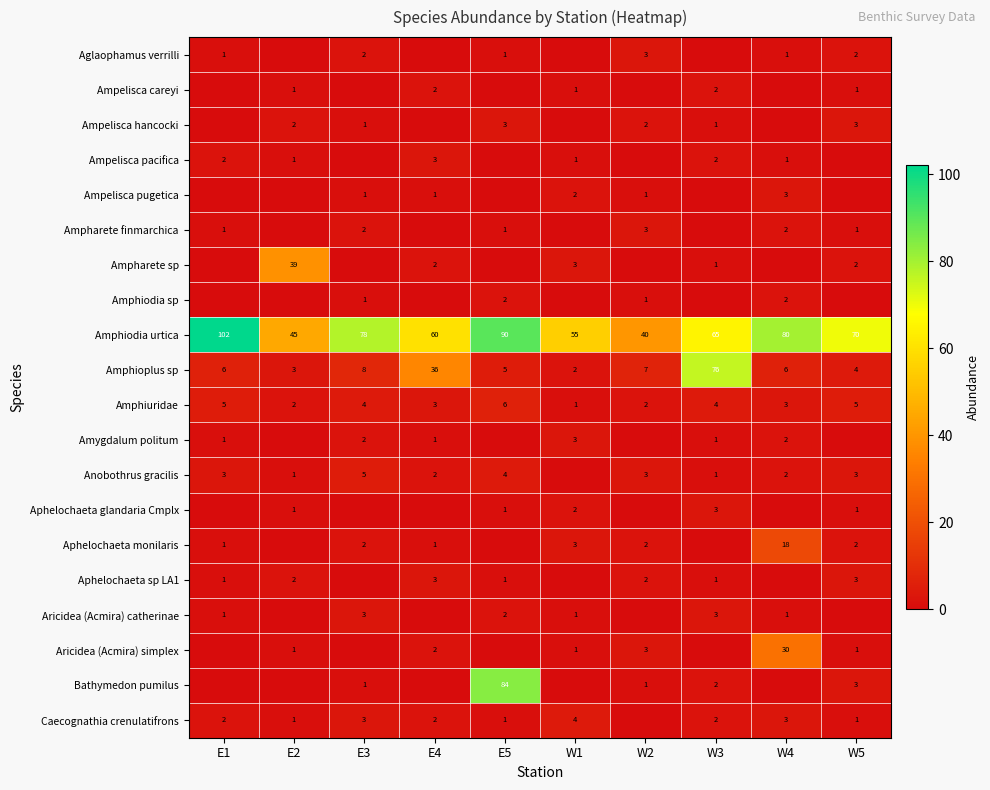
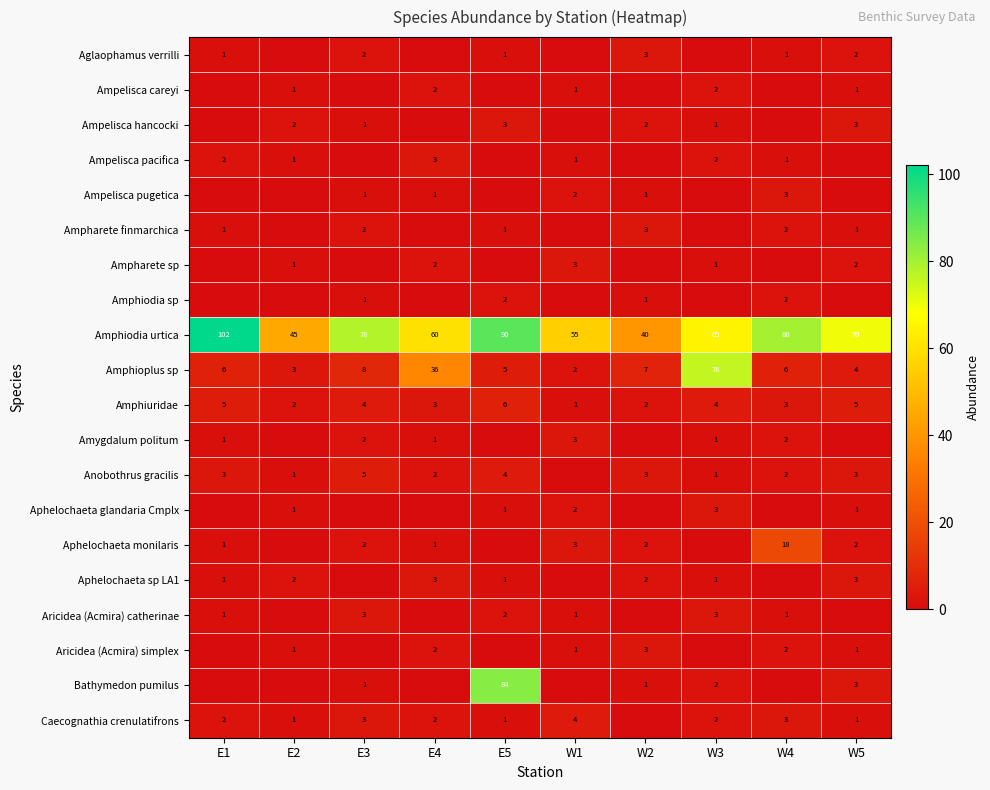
  {
    "Aglaophamus verrilli": {
      "E1": 1,
      "E3": 2,
      "E5": 1,
      "W2": 3,
      "W4": 1,
      "W5": 2
    },
    "Ampelisca careyi": {
      "E2": 1,
      "E4": 2,
      "W1": 1,
      "W3": 2,
      "W5": 1
    },
    "Ampelisca hancocki": {
      "E2": 2,
      "E3": 1,
      "E5": 3,
      "W2": 2,
      "W3": 1,
      "W5": 3
    },
    "Ampelisca pacifica": {
      "E1": 2,
      "E2": 1,
      "E4": 3,
      "W1": 1,
      "W3": 2,
      "W4": 1
    },
    "Ampelisca pugetica": {
      "E3": 1,
      "E4": 1,
      "W1": 2,
      "W2": 1,
      "W4": 3
    },
    "Ampharete finmarchica": {
      "E1": 1,
      "E3": 2,
      "E5": 1,
      "W2": 3,
      "W4": 2,
      "W5": 1
    },
    "Ampharete sp": {
-     "E2": 39,
+     "E2": 1,
      "E4": 2,
      "W1": 3,
      "W3": 1,
      "W5": 2
    },
    "Amphiodia sp": {
      "E3": 1,
      "E5": 2,
      "W2": 1,
      "W4": 2
    },
    "Amphiodia urtica": {
      "E1": 102,
      "E2": 45,
      "E3": 78,
      "E4": 60,
      "E5": 90,
      "W1": 55,
      "W2": 40,
      "W3": 65,
      "W4": 80,
      "W5": 70
    },
    "Amphioplus sp": {
      "E1": 6,
      "E2": 3,
      "E3": 8,
      "E4": 36,
      "E5": 5,
      "W1": 2,
      "W2": 7,
      "W3": 76,
      "W4": 6,
      "W5": 4
    },
    "Amphiuridae": {
      "E1": 5,
      "E2": 2,
      "E3": 4,
      "E4": 3,
      "E5": 6,
      "W1": 1,
      "W2": 2,
      "W3": 4,
      "W4": 3,
      "W5": 5
    },
    "Amygdalum politum": {
      "E1": 1,
      "E3": 2,
      "E4": 1,
      "W1": 3,
      "W3": 1,
      "W4": 2
    },
    "Anobothrus gracilis": {
      "E1": 3,
      "E2": 1,
      "E3": 5,
      "E4": 2,
      "E5": 4,
      "W2": 3,
      "W3": 1,
      "W4": 2,
      "W5": 3
    },
    "Aphelochaeta glandaria Cmplx": {
      "E2": 1,
      "E5": 1,
      "W1": 2,
      "W3": 3,
      "W5": 1
    },
    "Aphelochaeta monilaris": {
      "E1": 1,
      "E3": 2,
      "E4": 1,
      "W1": 3,
      "W2": 2,
      "W4": 18,
      "W5": 2
    },
    "Aphelochaeta sp LA1": {
      "E1": 1,
      "E2": 2,
      "E4": 3,
      "E5": 1,
      "W2": 2,
      "W3": 1,
      "W5": 3
    },
    "Aricidea (Acmira) catherinae": {
      "E1": 1,
      "E3": 3,
      "E5": 2,
      "W1": 1,
      "W3": 3,
      "W4": 1
    },
    "Aricidea (Acmira) simplex": {
      "E2": 1,
      "E4": 2,
      "W1": 1,
      "W2": 3,
-     "W4": 30,
+     "W4": 2,
      "W5": 1
    },
    "Bathymedon pumilus": {
      "E3": 1,
      "E5": 84,
      "W2": 1,
      "W3": 2,
      "W5": 3
    },
    "Caecognathia crenulatifrons": {
      "E1": 2,
      "E2": 1,
      "E3": 3,
      "E4": 2,
      "E5": 1,
      "W1": 4,
      "W3": 2,
      "W4": 3,
      "W5": 1
    }
  }
